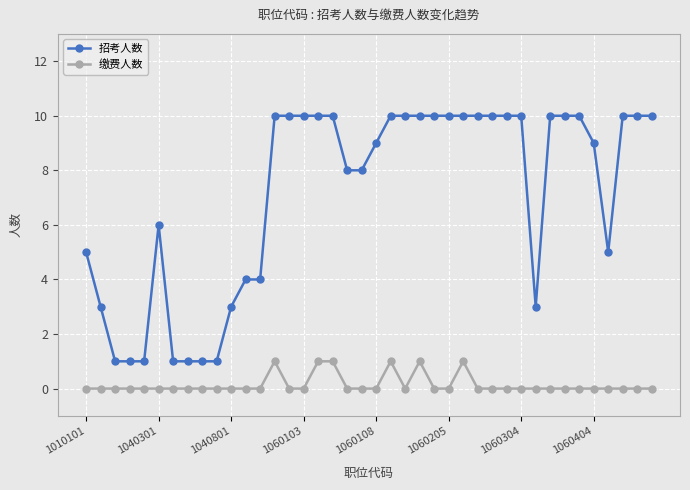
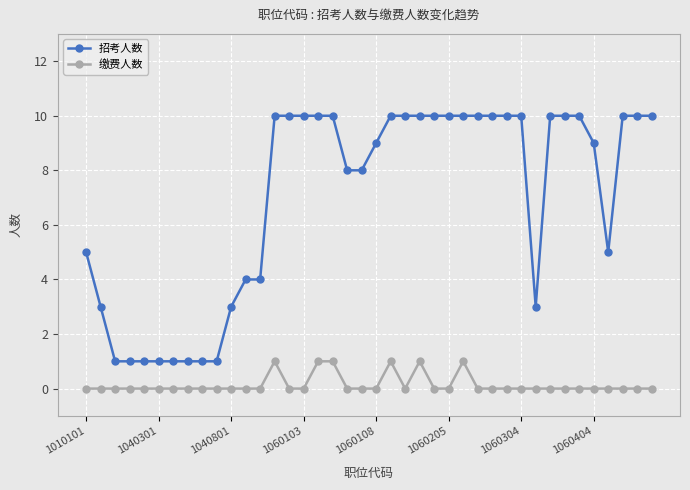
  {
    "招考人数": {
      "1010101": 5,
-     "1040301": 6,
+     "1040301": 1,
      "1040801": 3,
      "1060103": 10,
      "1060108": 9,
      "1060205": 10,
      "1060304": 10,
      "1060404": 9
    },
    "缴费人数": {
      "1010101": 0,
      "1040301": 0,
      "1040801": 0,
      "1060103": 0,
      "1060108": 0,
      "1060205": 0,
      "1060304": 0,
      "1060404": 0
    }
  }
